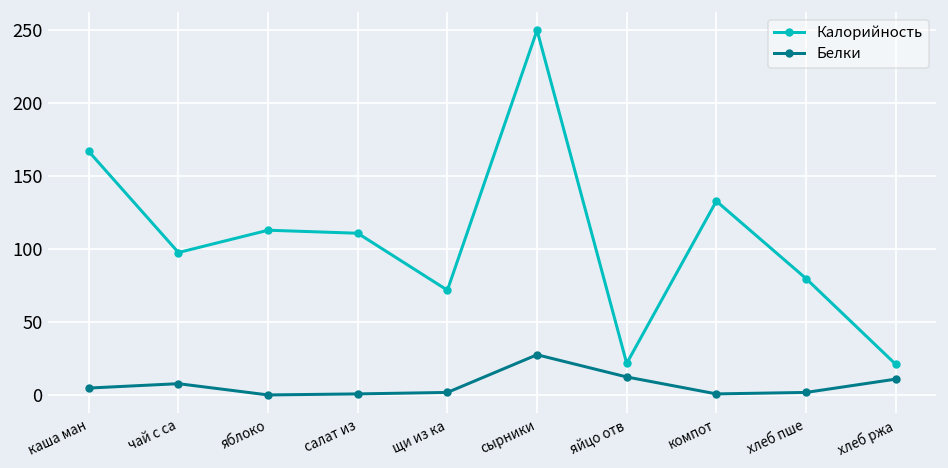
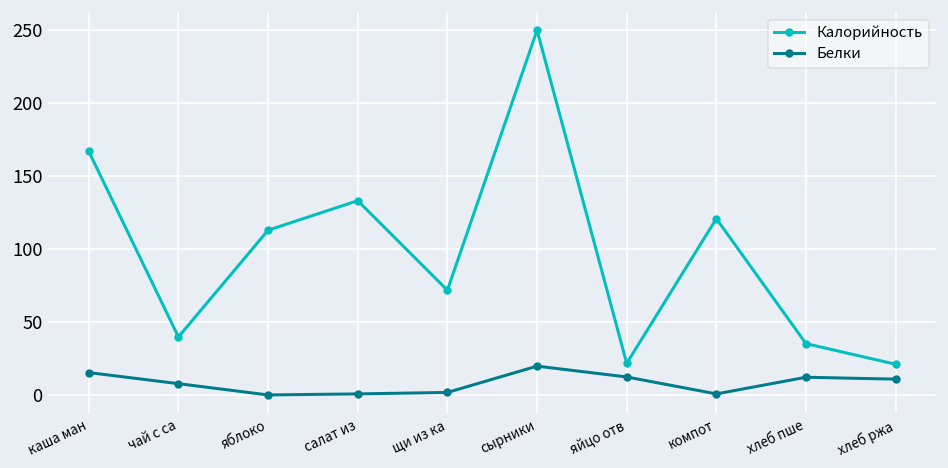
  {
    "Калорийность": {
      "каша ман": 167,
-     "чай с са": 98,
+     "чай с са": 40,
      "яблоко": 113,
-     "салат из": 111,
+     "салат из": 133,
      "щи из ка": 72,
      "сырники": 250,
      "яйцо отв": 22,
-     "компот": 133,
-     "хлеб пше": 80,
+     "компот": 121,
+     "хлеб пше": 35,
      "хлеб ржа": 21
    },
    "Белки": {
-     "каша ман": 5,
+     "каша ман": 16,
      "чай с са": 8,
      "яблоко": 0,
      "салат из": 1,
      "щи из ка": 2,
-     "сырники": 28,
+     "сырники": 20,
      "яйцо отв": 13,
      "компот": 1,
-     "хлеб пше": 2,
+     "хлеб пше": 12,
      "хлеб ржа": 11
    }
  }
